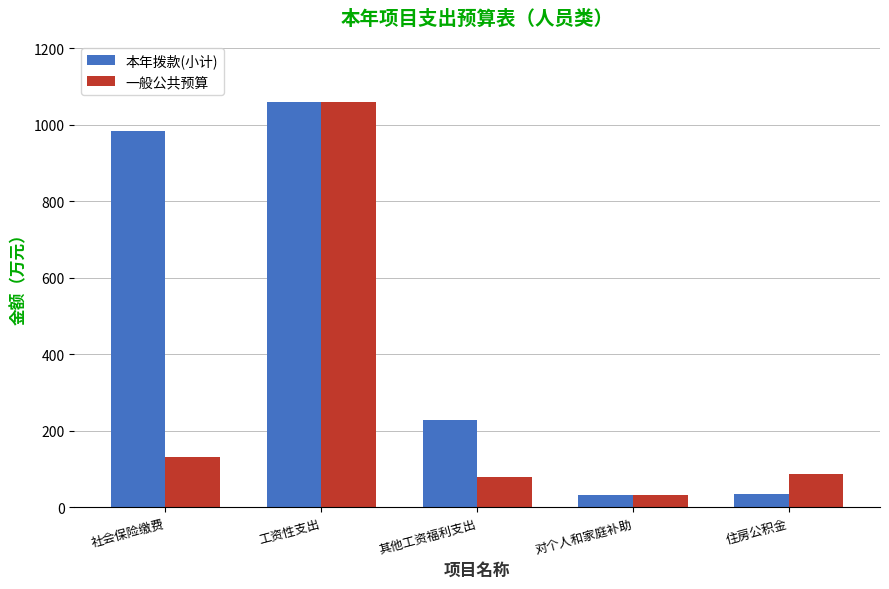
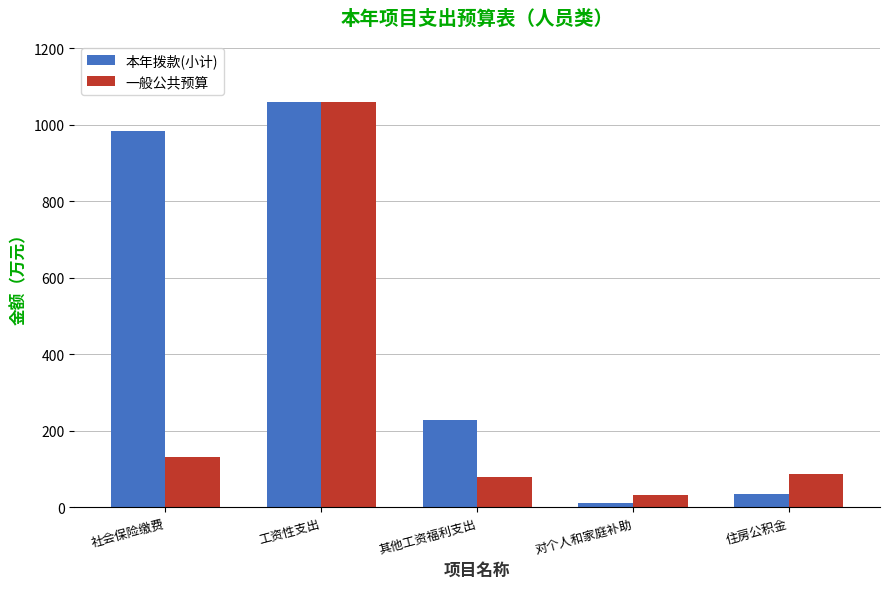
  {
    "本年拨款(小计)": {
      "社会保险缴费": 980,
      "工资性支出": 1060,
      "其他工资福利支出": 230,
-     "对个人和家庭补助": 30,
+     "对个人和家庭补助": 10,
      "住房公积金": 40
    },
    "一般公共预算": {
      "社会保险缴费": 130,
      "工资性支出": 1060,
      "其他工资福利支出": 80,
      "对个人和家庭补助": 30,
      "住房公积金": 90
    }
  }
